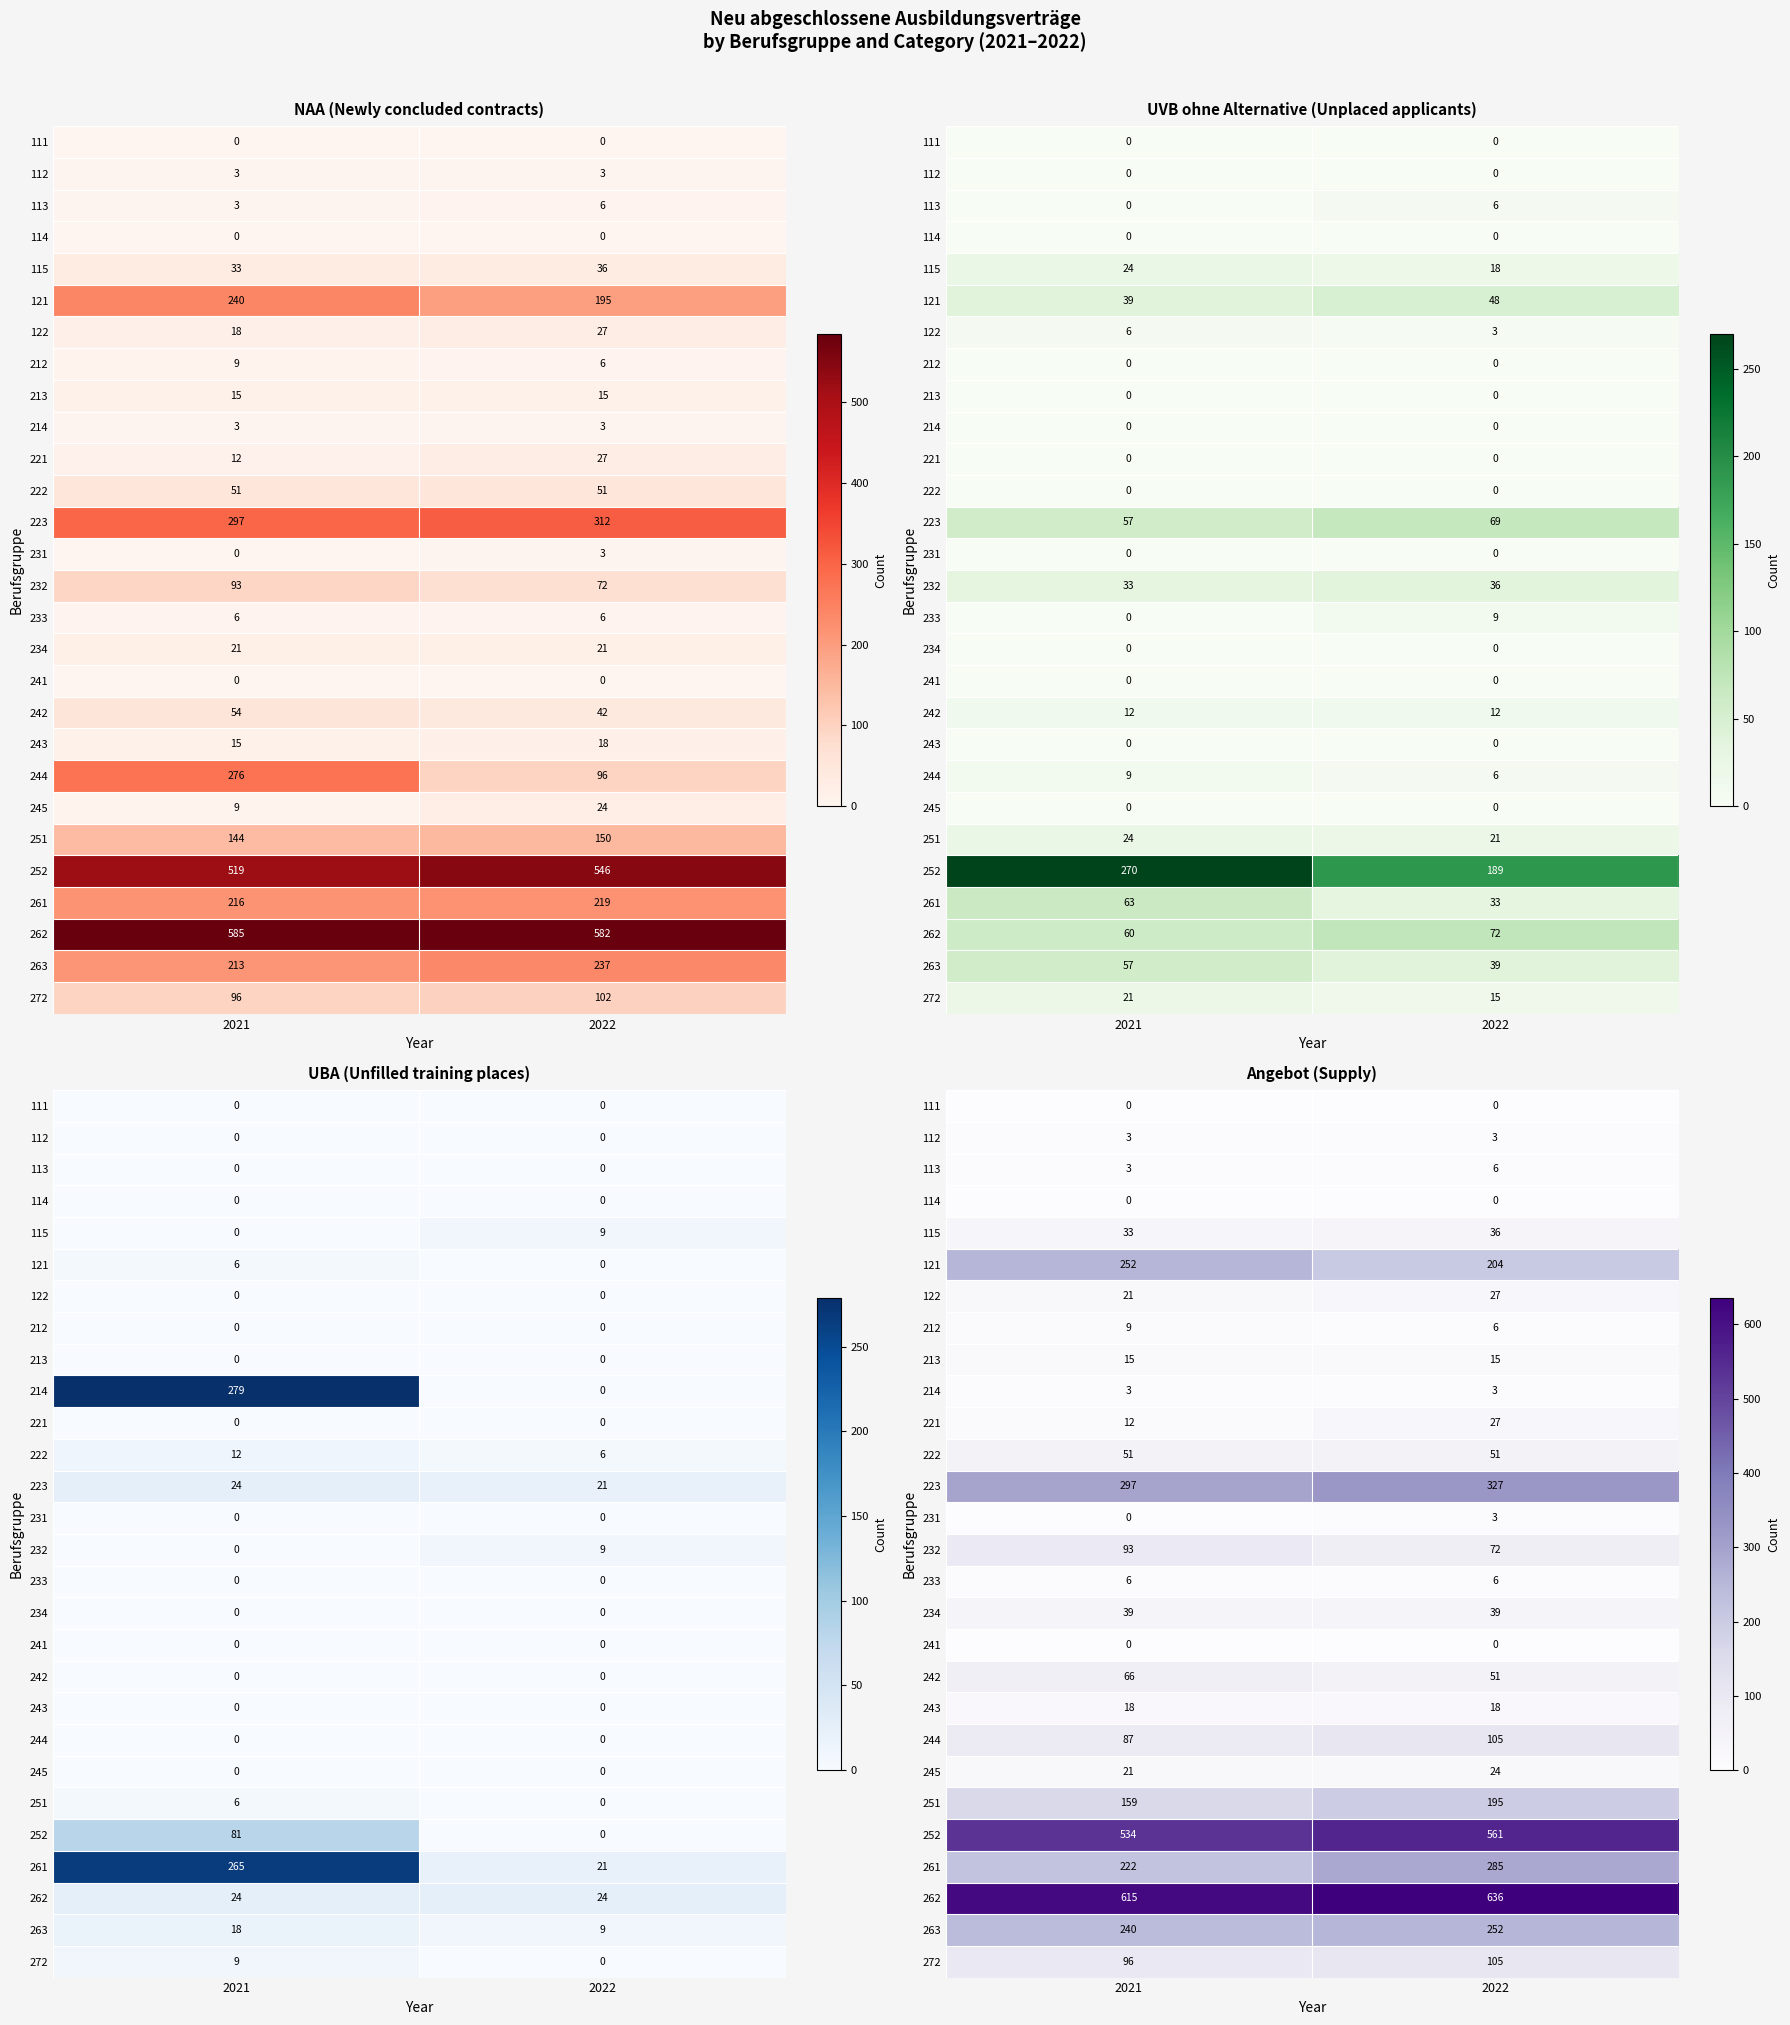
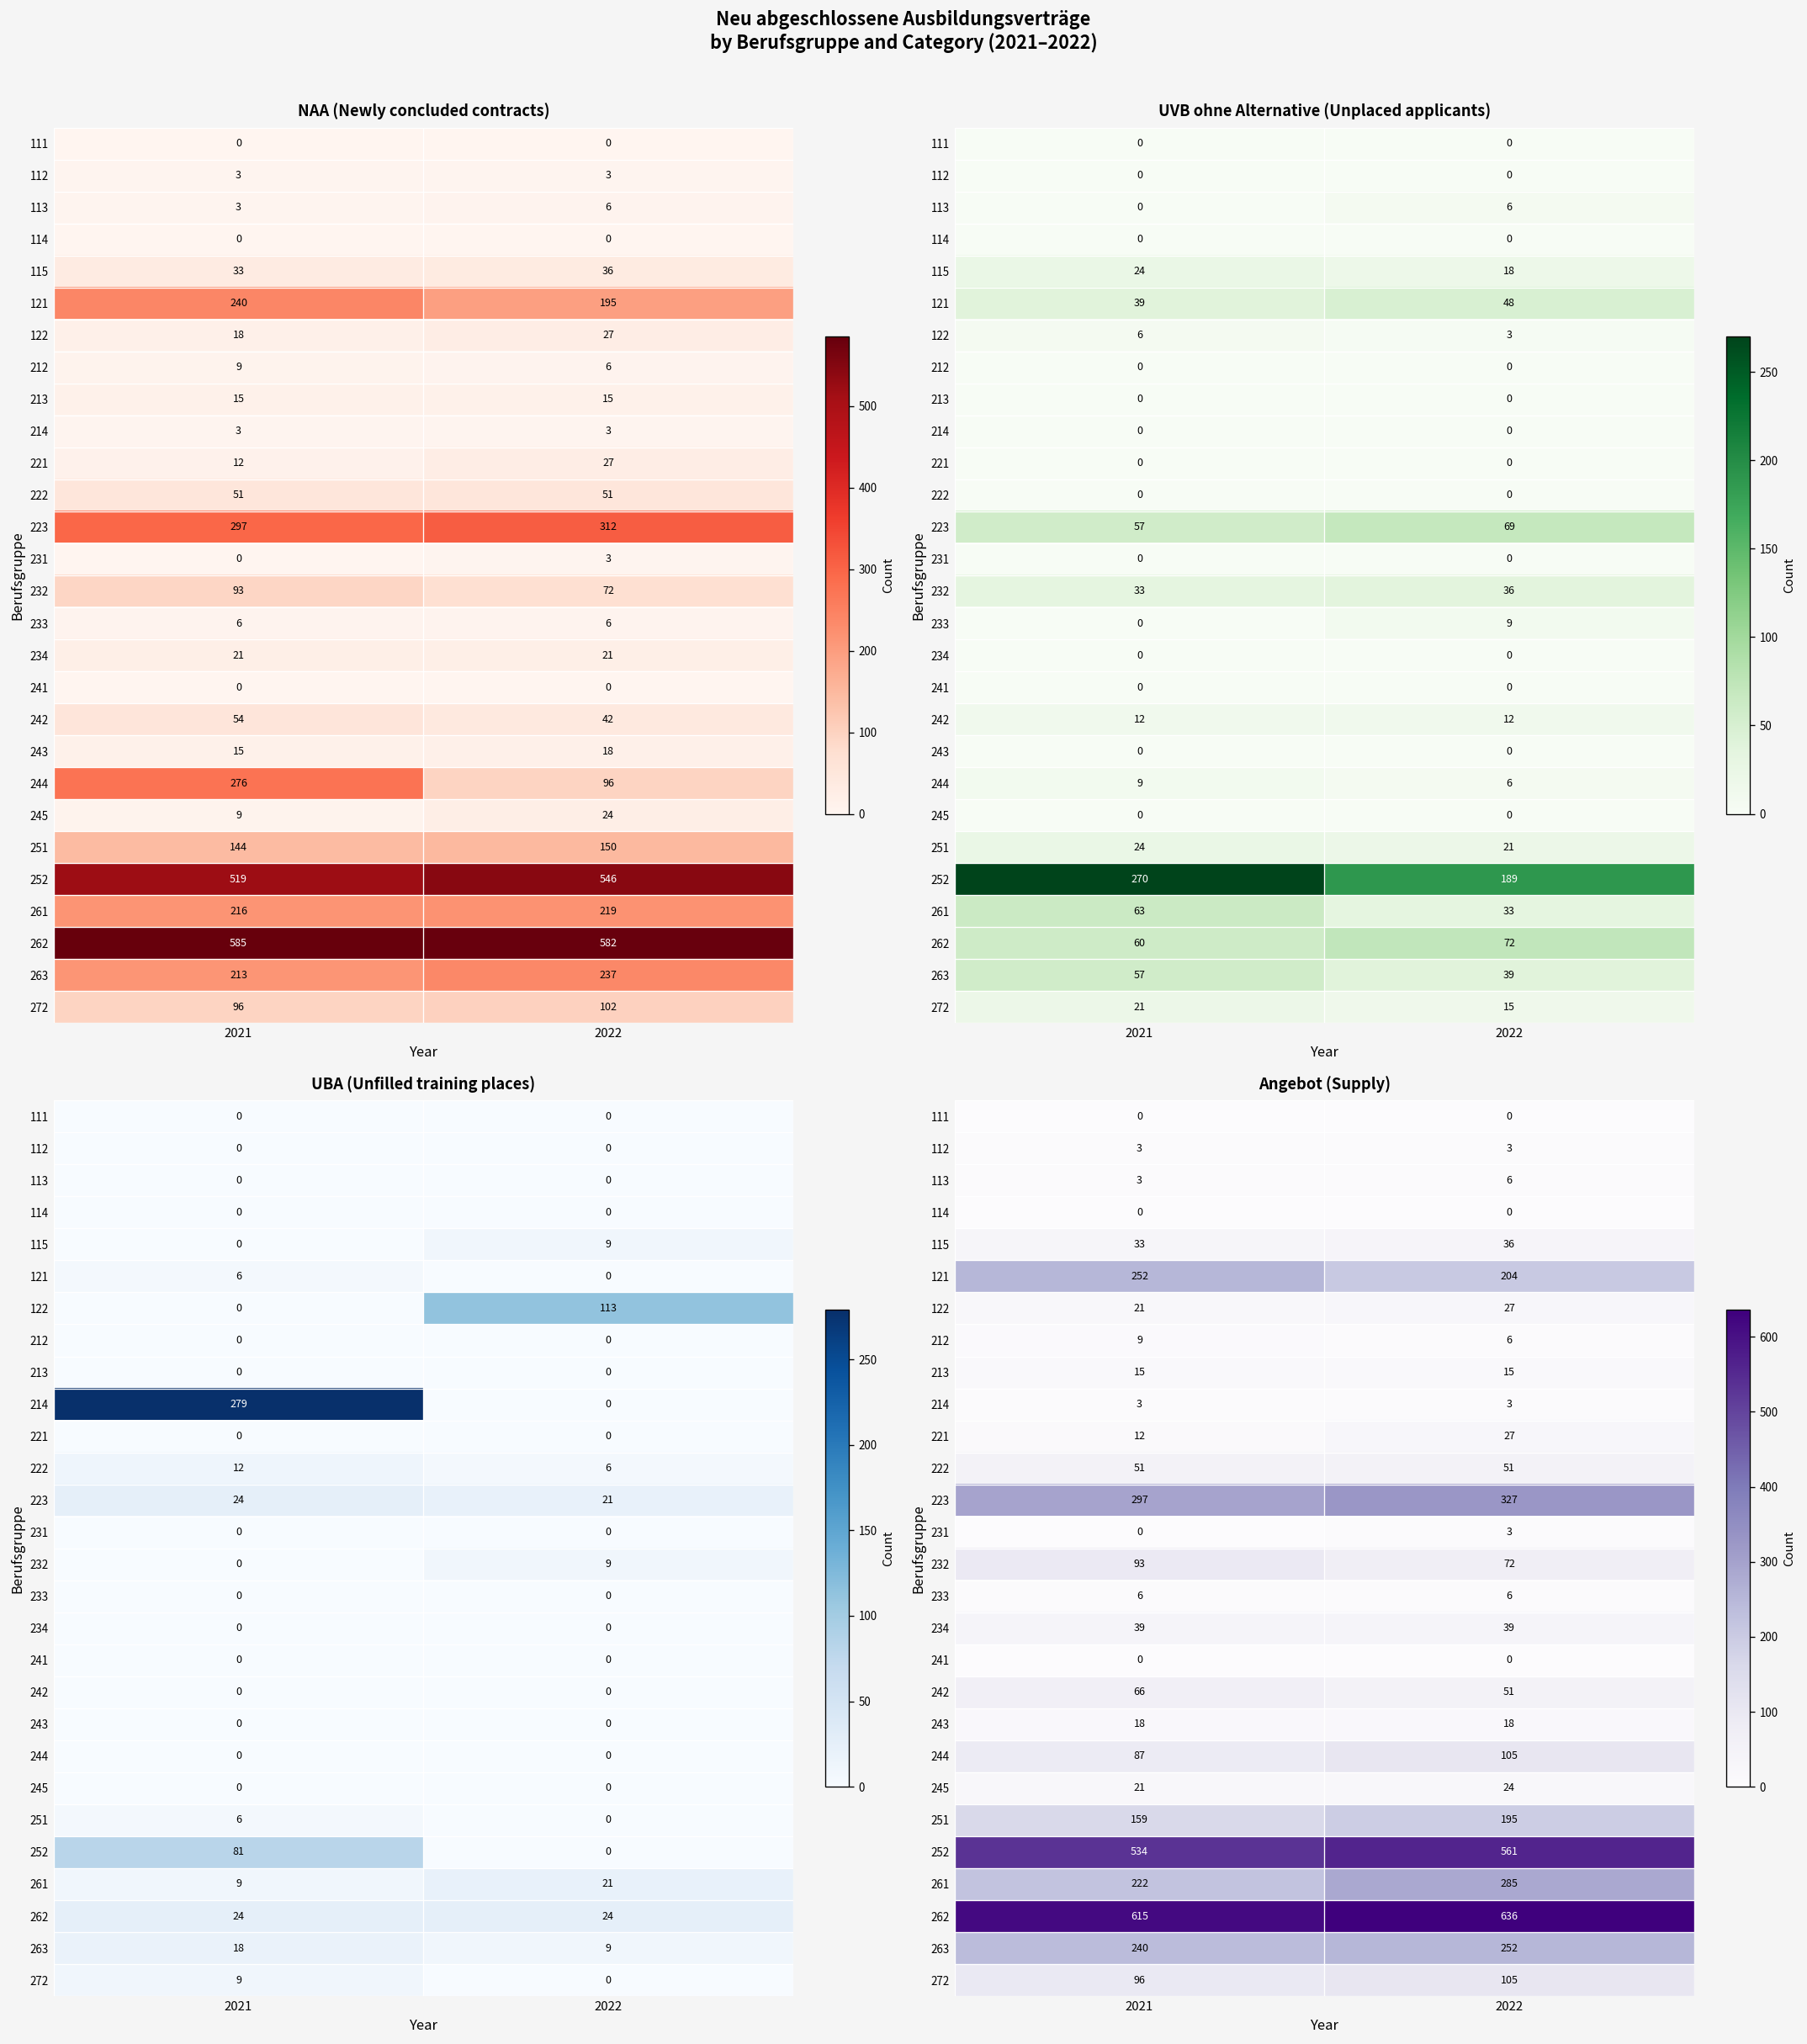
  {
    "UBA (Unfilled training places)": {
      "122": {
        "2021": 0,
-       "2022": 0
+       "2022": 113
      },
      "261": {
-       "2021": 265,
+       "2021": 9,
        "2022": 21
      }
    }
  }
